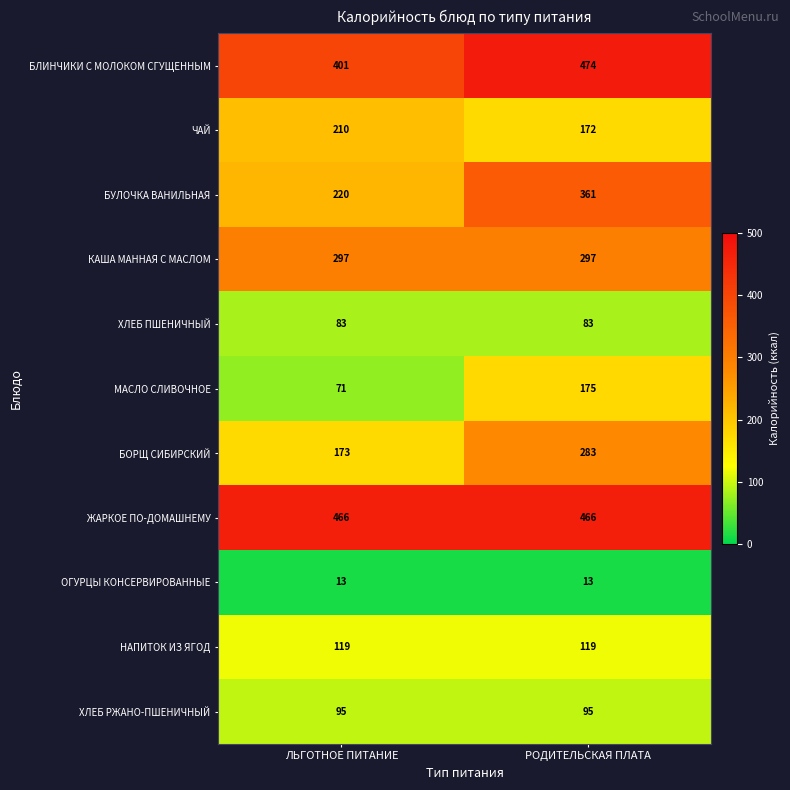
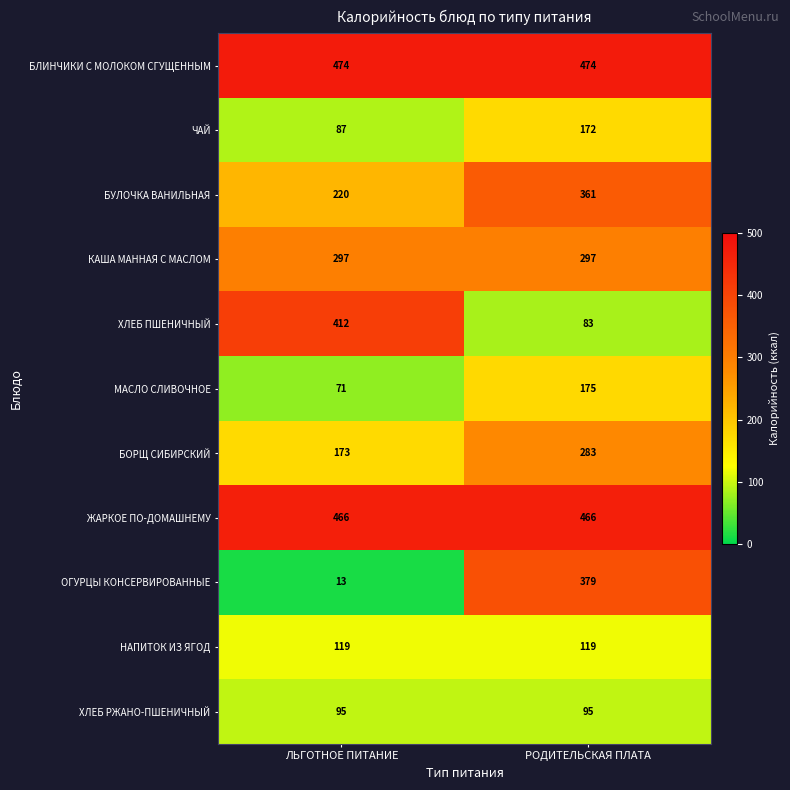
  {
    "БЛИНЧИКИ С МОЛОКОМ СГУЩЕННЫМ": {
-     "ЛЬГОТНОЕ ПИТАНИЕ": 401,
+     "ЛЬГОТНОЕ ПИТАНИЕ": 474,
      "РОДИТЕЛЬСКАЯ ПЛАТА": 474
    },
    "ЧАЙ": {
-     "ЛЬГОТНОЕ ПИТАНИЕ": 210,
+     "ЛЬГОТНОЕ ПИТАНИЕ": 87,
      "РОДИТЕЛЬСКАЯ ПЛАТА": 172
    },
    "БУЛОЧКА ВАНИЛЬНАЯ": {
      "ЛЬГОТНОЕ ПИТАНИЕ": 220,
      "РОДИТЕЛЬСКАЯ ПЛАТА": 361
    },
    "КАША МАННАЯ С МАСЛОМ": {
      "ЛЬГОТНОЕ ПИТАНИЕ": 297,
      "РОДИТЕЛЬСКАЯ ПЛАТА": 297
    },
    "ХЛЕБ ПШЕНИЧНЫЙ": {
-     "ЛЬГОТНОЕ ПИТАНИЕ": 83,
+     "ЛЬГОТНОЕ ПИТАНИЕ": 412,
      "РОДИТЕЛЬСКАЯ ПЛАТА": 83
    },
    "МАСЛО СЛИВОЧНОЕ": {
      "ЛЬГОТНОЕ ПИТАНИЕ": 71,
      "РОДИТЕЛЬСКАЯ ПЛАТА": 175
    },
    "БОРЩ СИБИРСКИЙ": {
      "ЛЬГОТНОЕ ПИТАНИЕ": 173,
      "РОДИТЕЛЬСКАЯ ПЛАТА": 283
    },
    "ЖАРКОЕ ПО-ДОМАШНЕМУ": {
      "ЛЬГОТНОЕ ПИТАНИЕ": 466,
      "РОДИТЕЛЬСКАЯ ПЛАТА": 466
    },
    "ОГУРЦЫ КОНСЕРВИРОВАННЫЕ": {
      "ЛЬГОТНОЕ ПИТАНИЕ": 13,
-     "РОДИТЕЛЬСКАЯ ПЛАТА": 13
+     "РОДИТЕЛЬСКАЯ ПЛАТА": 379
    },
    "НАПИТОК ИЗ ЯГОД": {
      "ЛЬГОТНОЕ ПИТАНИЕ": 119,
      "РОДИТЕЛЬСКАЯ ПЛАТА": 119
    },
    "ХЛЕБ РЖАНО-ПШЕНИЧНЫЙ": {
      "ЛЬГОТНОЕ ПИТАНИЕ": 95,
      "РОДИТЕЛЬСКАЯ ПЛАТА": 95
    }
  }
